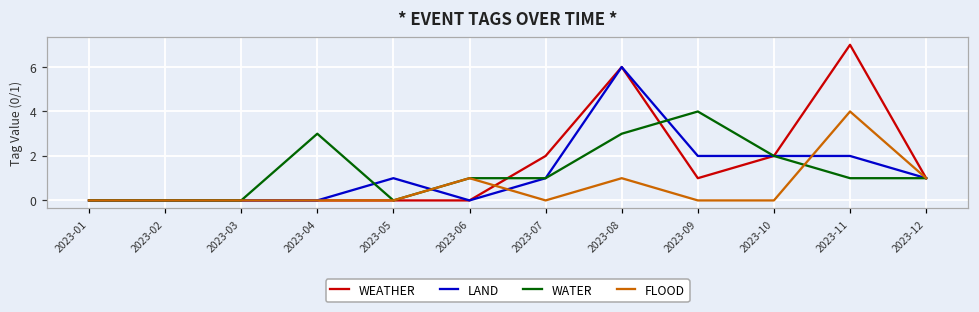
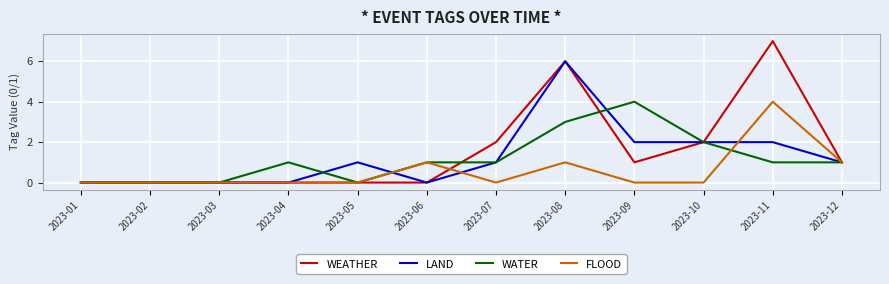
  {
    "WEATHER": {
      "2023-07": 2,
      "2023-09": 1,
      "2023-11": 7
    },
    "LAND": {
      "2023-05": 1,
      "2023-09": 2,
      "2023-11": 2
    },
    "WATER": {
-     "2023-04": 3,
+     "2023-04": 1,
      "2023-08": 3,
      "2023-09": 4,
      "2023-11": 1
    },
    "FLOOD": {
      "2023-07": 0,
      "2023-08": 1,
      "2023-09": 0,
      "2023-10": 0,
      "2023-11": 4
    }
  }
